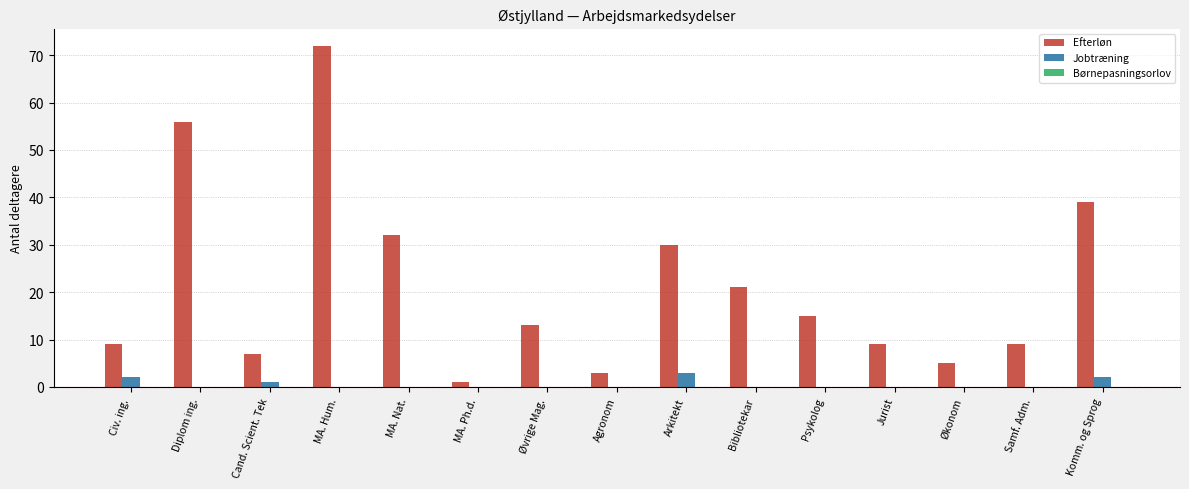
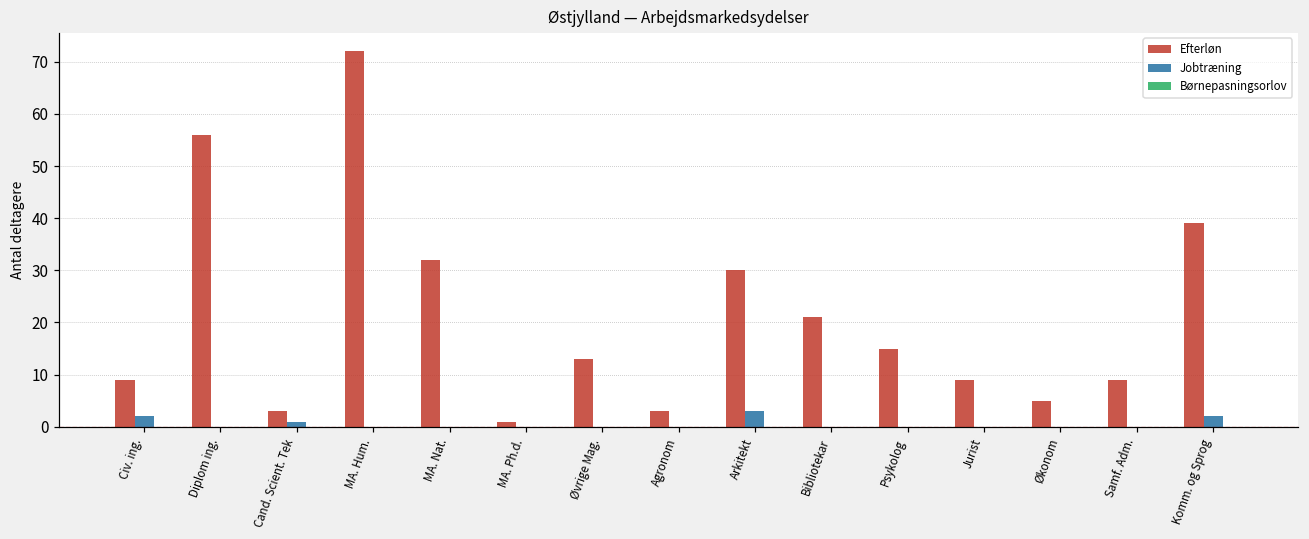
  {
    "Efterløn": {
      "Civ. ing.": 9,
      "Diplom ing.": 56,
-     "Cand. Scient. Tek": 7,
+     "Cand. Scient. Tek": 3,
      "MA. Hum.": 72,
      "MA. Nat.": 32,
      "MA. Ph.d.": 1,
      "Øvrige Mag.": 13,
      "Agronom": 3,
      "Arkitekt": 30,
      "Bibliotekar": 21,
      "Psykolog": 15,
      "Jurist": 9,
      "Økonom": 5,
      "Samf. Adm.": 9,
      "Komm. og Sprog": 39
    },
    "Jobtræning": {
      "Civ. ing.": 2,
      "Diplom ing.": 0,
      "Cand. Scient. Tek": 1,
      "MA. Hum.": 0,
      "MA. Nat.": 0,
      "MA. Ph.d.": 0,
      "Øvrige Mag.": 0,
      "Agronom": 0,
      "Arkitekt": 3,
      "Bibliotekar": 0,
      "Psykolog": 0,
      "Jurist": 0,
      "Økonom": 0,
      "Samf. Adm.": 0,
      "Komm. og Sprog": 2
    },
    "Børnepasningsorlov": {
      "Civ. ing.": 0,
      "Diplom ing.": 0,
      "Cand. Scient. Tek": 0,
      "MA. Hum.": 0,
      "MA. Nat.": 0,
      "MA. Ph.d.": 0,
      "Øvrige Mag.": 0,
      "Agronom": 0,
      "Arkitekt": 0,
      "Bibliotekar": 0,
      "Psykolog": 0,
      "Jurist": 0,
      "Økonom": 0,
      "Samf. Adm.": 0,
      "Komm. og Sprog": 0
    }
  }
